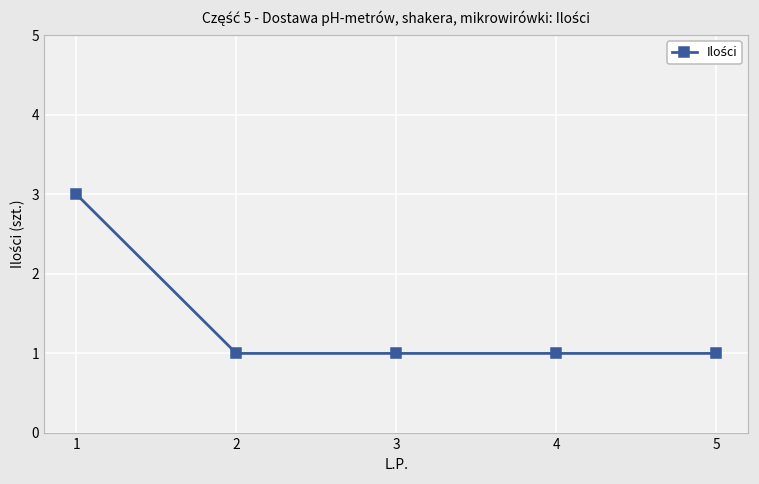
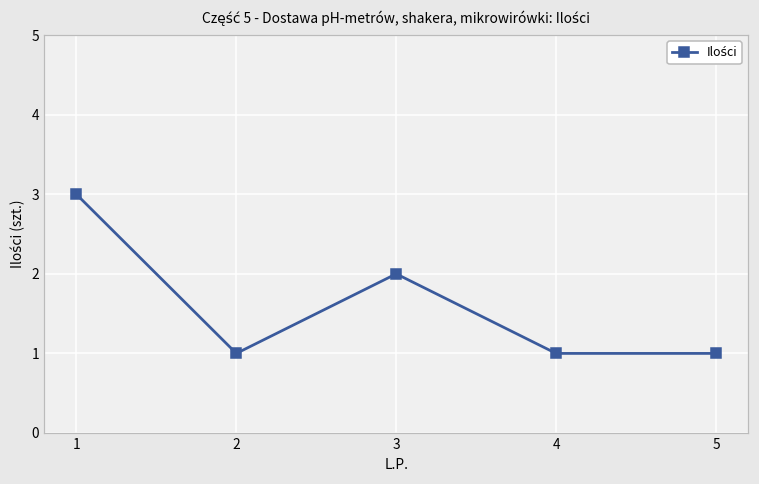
  {
    "1": 3,
    "2": 1,
-   "3": 1,
+   "3": 2,
    "4": 1,
    "5": 1
  }
